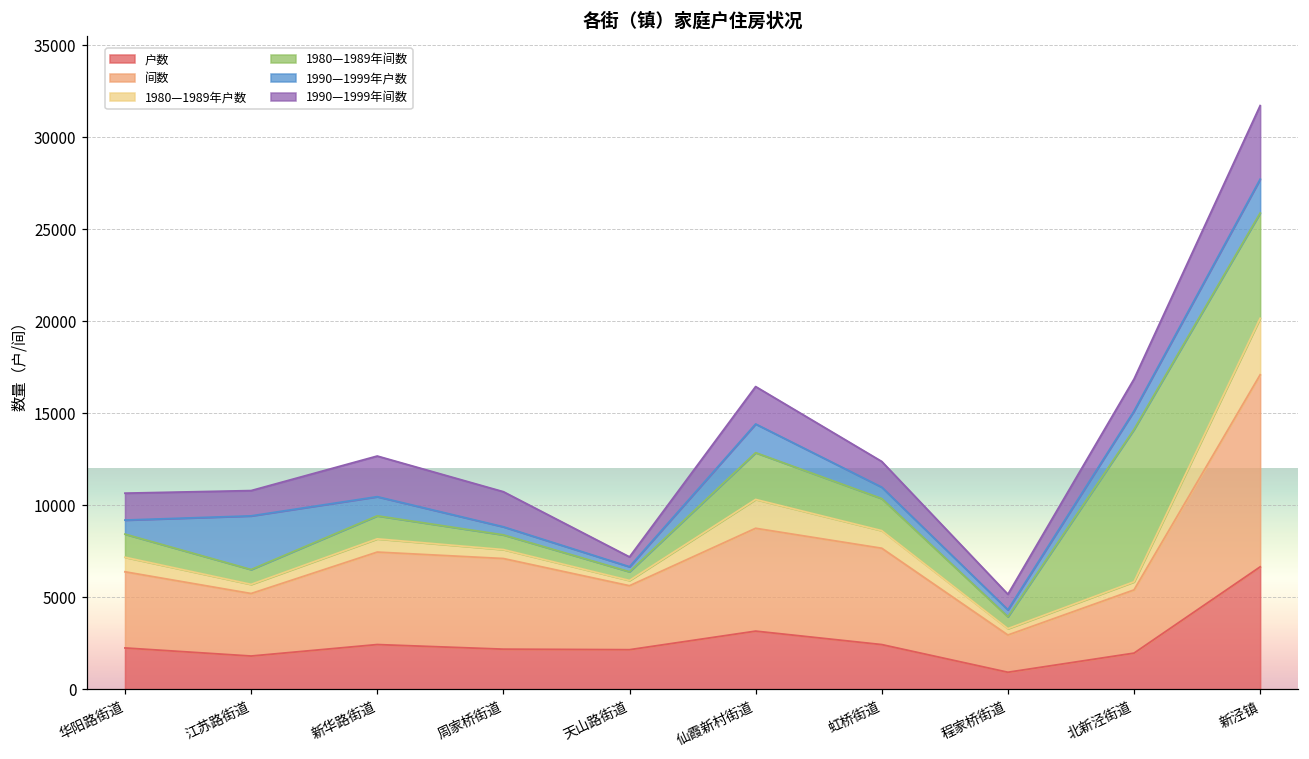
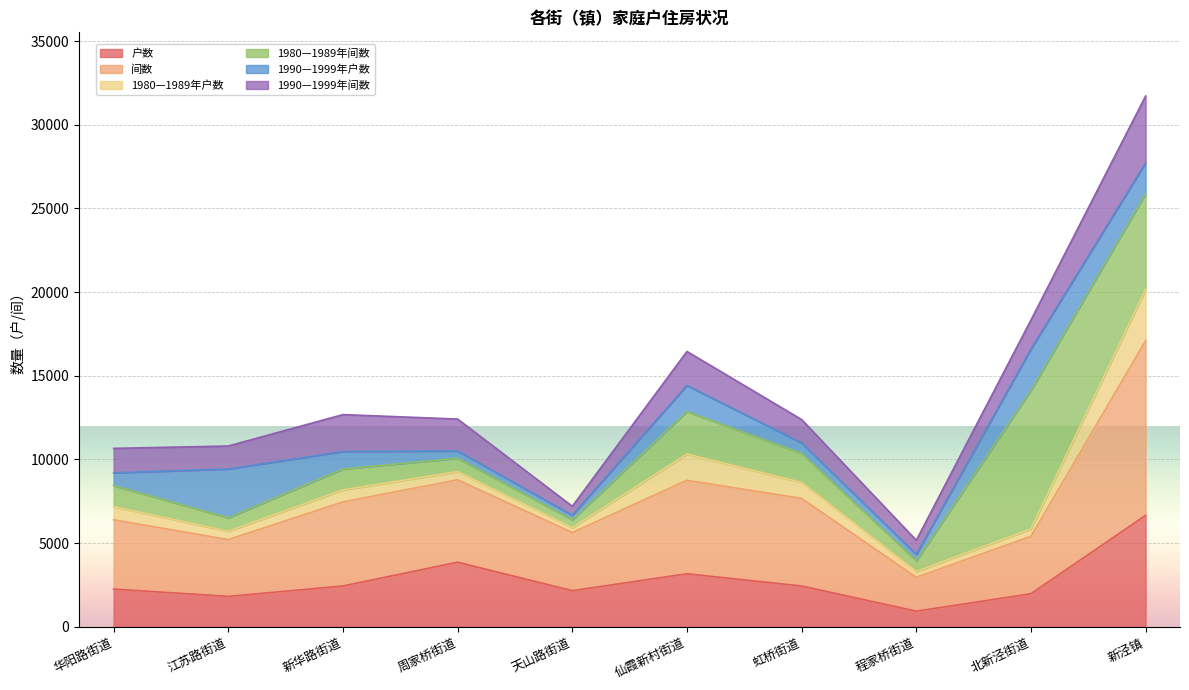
  {
    "户数": {
      "华阳路街道": 2300,
      "江苏路街道": 1800,
      "新华路街道": 2400,
-     "周家桥街道": 2200,
+     "周家桥街道": 3900,
      "天山路街道": 2200,
      "仙霞新村街道": 3200,
      "虹桥街道": 2400,
      "程家桥街道": 900,
      "北新泾街道": 2000,
      "新泾镇": 6700
    },
    "1980—1989年间数": {
      "华阳路街道": 1300,
      "江苏路街道": 800,
      "新华路街道": 1300,
      "周家桥街道": 800,
      "天山路街道": 500,
      "仙霞新村街道": 2500,
      "虹桥街道": 1700,
      "程家桥街道": 600,
      "北新泾街道": 8300,
      "新泾镇": 5700
    },
    "1990—1999年户数": {
      "华阳路街道": 800,
      "江苏路街道": 2900,
      "新华路街道": 1000,
      "周家桥街道": 400,
      "天山路街道": 300,
      "仙霞新村街道": 1600,
      "虹桥街道": 600,
      "程家桥街道": 400,
-     "北新泾街道": 1000,
+     "北新泾街道": 2500,
      "新泾镇": 1800
    },
    "1990—1999年间数": {
      "华阳路街道": 1500,
      "江苏路街道": 1400,
      "新华路街道": 2200,
      "周家桥街道": 1900,
      "天山路街道": 500,
      "仙霞新村街道": 2000,
      "虹桥街道": 1400,
      "程家桥街道": 800,
      "北新泾街道": 1700,
      "新泾镇": 4000
    }
  }
